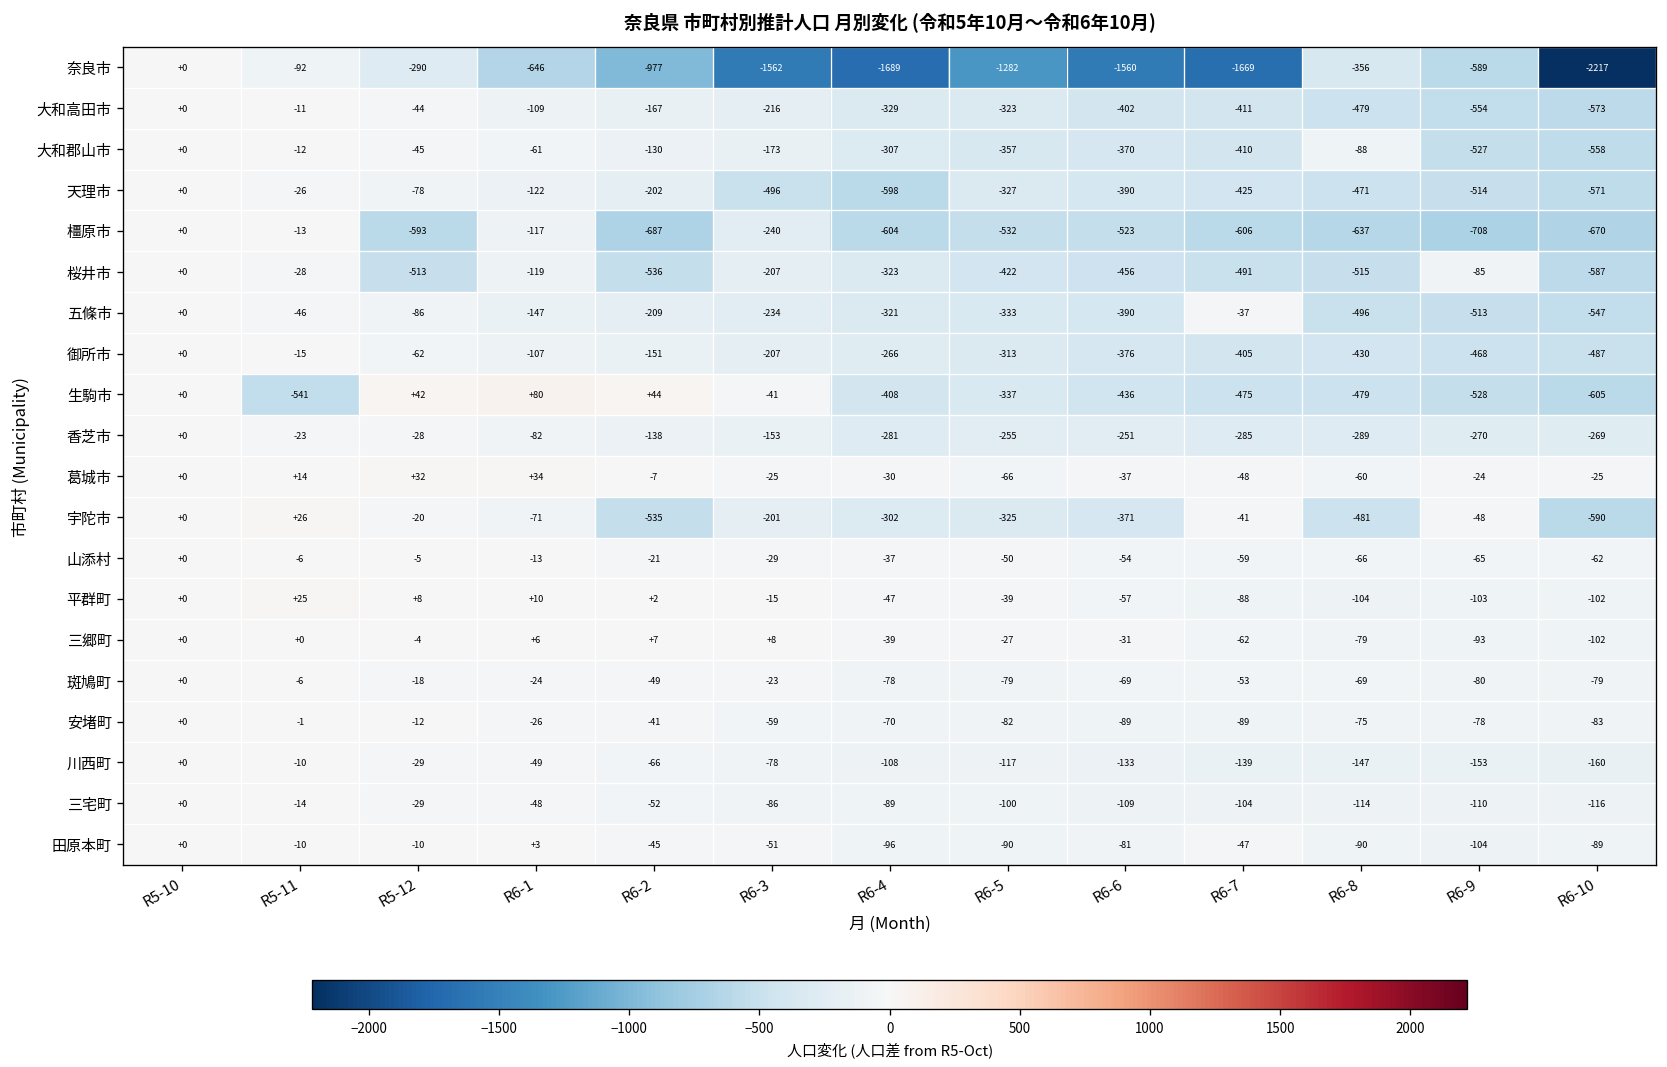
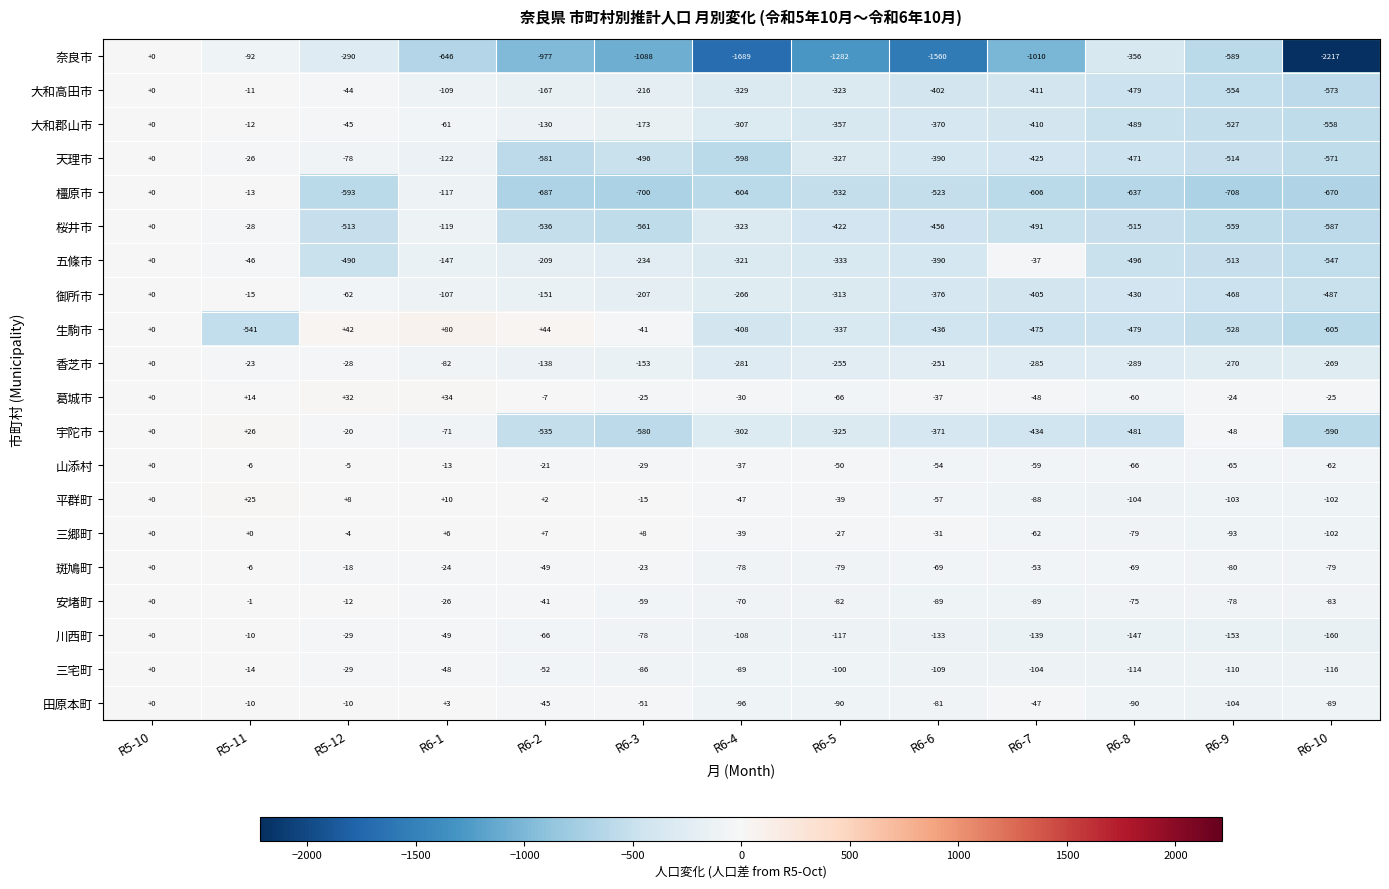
  {
    "奈良市": {
      "R5-10": "+0",
      "R5-11": "-92",
      "R5-12": "-290",
      "R6-1": "-646",
      "R6-2": "-977",
-     "R6-3": "-1562",
+     "R6-3": "-1088",
      "R6-4": "-1689",
      "R6-5": "-1282",
      "R6-6": "-1560",
-     "R6-7": "-1669",
+     "R6-7": "-1010",
      "R6-8": "-356",
      "R6-9": "-589",
      "R6-10": "-2217"
    },
    "大和郡山市": {
      "R5-10": "+0",
      "R5-11": "-12",
      "R5-12": "-45",
      "R6-1": "-61",
      "R6-2": "-130",
      "R6-3": "-173",
      "R6-4": "-307",
      "R6-5": "-357",
      "R6-6": "-370",
      "R6-7": "-410",
-     "R6-8": "-88",
+     "R6-8": "-489",
      "R6-9": "-527",
      "R6-10": "-558"
    },
    "天理市": {
      "R5-10": "+0",
      "R5-11": "-26",
      "R5-12": "-78",
      "R6-1": "-122",
-     "R6-2": "-202",
+     "R6-2": "-581",
      "R6-3": "-496",
      "R6-4": "-598",
      "R6-5": "-327",
      "R6-6": "-390",
      "R6-7": "-425",
      "R6-8": "-471",
      "R6-9": "-514",
      "R6-10": "-571"
    },
    "橿原市": {
      "R5-10": "+0",
      "R5-11": "-13",
      "R5-12": "-593",
      "R6-1": "-117",
      "R6-2": "-687",
-     "R6-3": "-240",
+     "R6-3": "-700",
      "R6-4": "-604",
      "R6-5": "-532",
      "R6-6": "-523",
      "R6-7": "-606",
      "R6-8": "-637",
      "R6-9": "-708",
      "R6-10": "-670"
    },
    "桜井市": {
      "R5-10": "+0",
      "R5-11": "-28",
      "R5-12": "-513",
      "R6-1": "-119",
      "R6-2": "-536",
-     "R6-3": "-207",
+     "R6-3": "-561",
      "R6-4": "-323",
      "R6-5": "-422",
      "R6-6": "-456",
      "R6-7": "-491",
      "R6-8": "-515",
-     "R6-9": "-85",
+     "R6-9": "-559",
      "R6-10": "-587"
    },
    "五條市": {
      "R5-10": "+0",
      "R5-11": "-46",
-     "R5-12": "-86",
+     "R5-12": "-490",
      "R6-1": "-147",
      "R6-2": "-209",
      "R6-3": "-234",
      "R6-4": "-321",
      "R6-5": "-333",
      "R6-6": "-390",
      "R6-7": "-37",
      "R6-8": "-496",
      "R6-9": "-513",
      "R6-10": "-547"
    },
    "宇陀市": {
      "R5-10": "+0",
      "R5-11": "+26",
      "R5-12": "-20",
      "R6-1": "-71",
      "R6-2": "-535",
-     "R6-3": "-201",
+     "R6-3": "-580",
      "R6-4": "-302",
      "R6-5": "-325",
      "R6-6": "-371",
-     "R6-7": "-41",
+     "R6-7": "-434",
      "R6-8": "-481",
      "R6-9": "-48",
      "R6-10": "-590"
    }
  }
